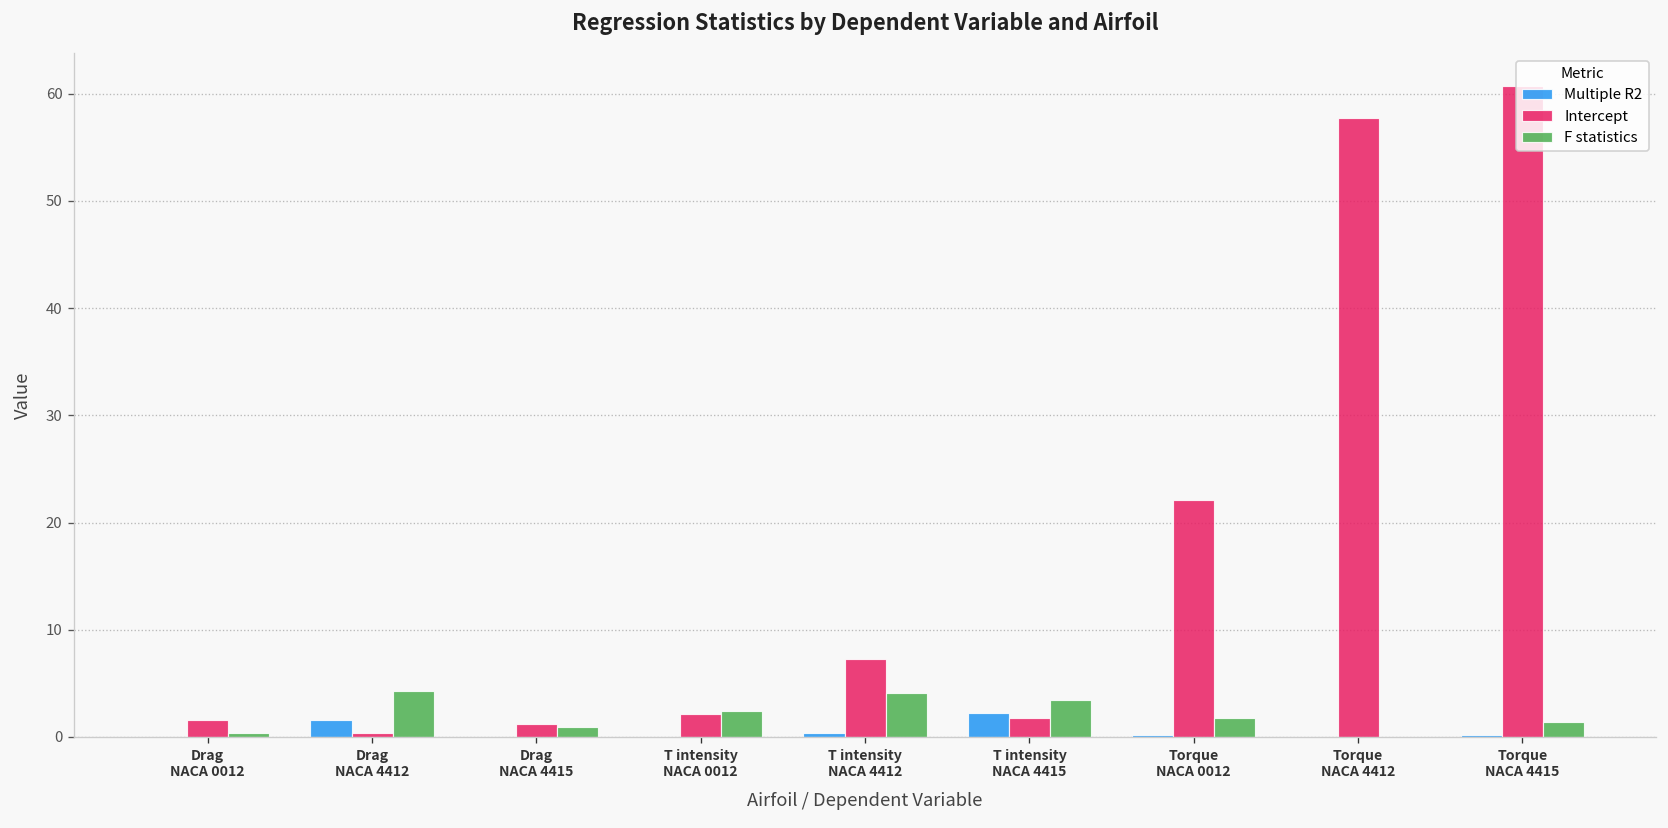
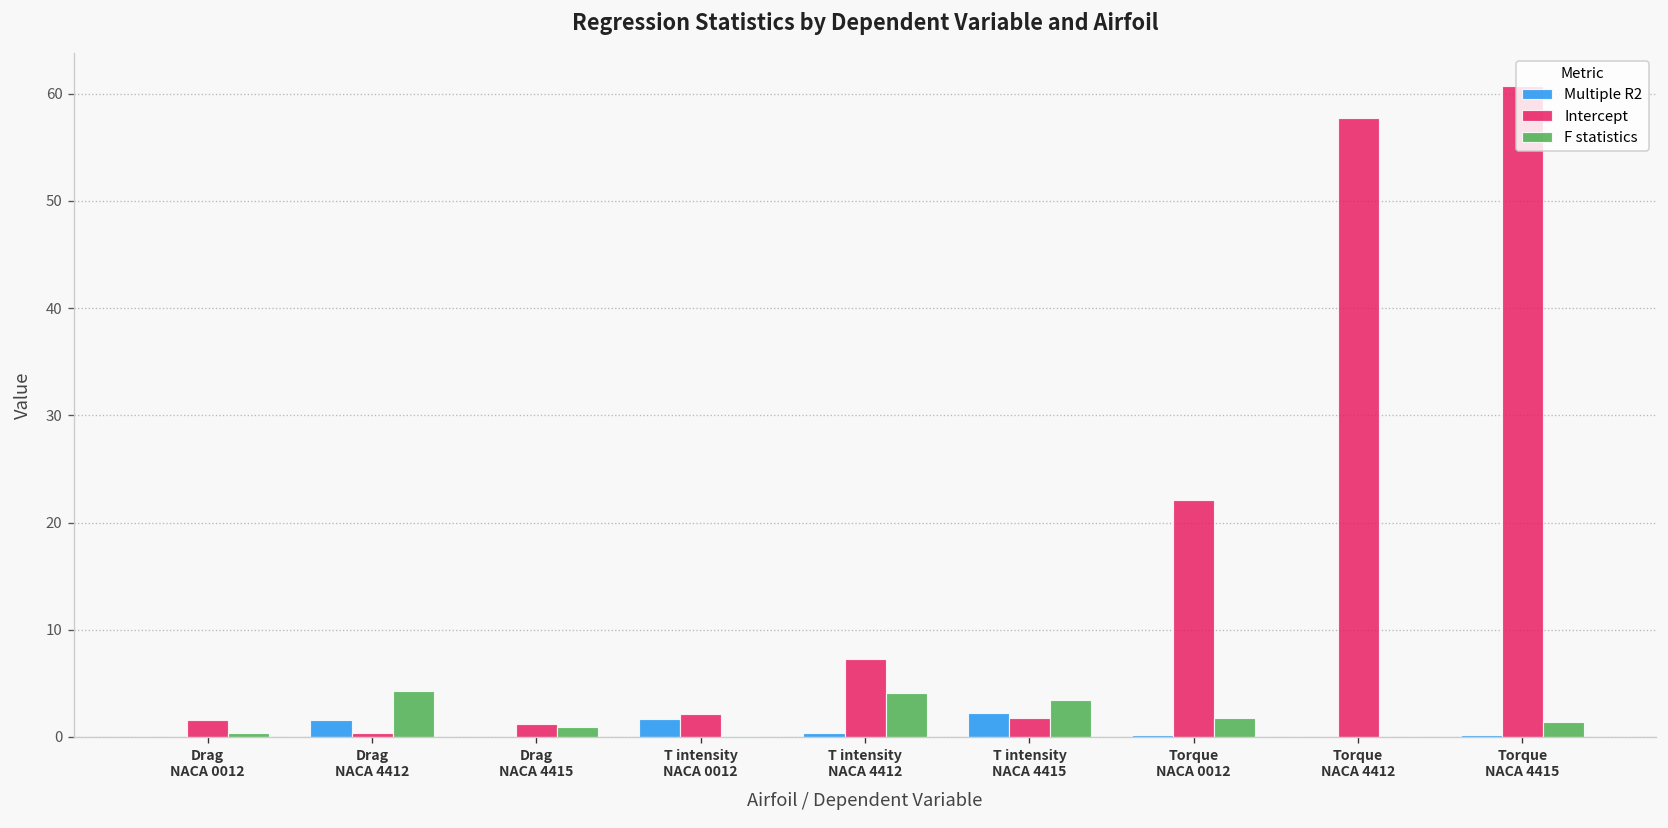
  {
    "Multiple R2": {
      "Drag NACA 4412": 2,
-     "T intensity NACA 0012": 0,
+     "T intensity NACA 0012": 2,
      "T intensity NACA 4412": 0,
      "T intensity NACA 4415": 2
    },
    "Intercept": {
      "Drag NACA 0012": 2,
      "Drag NACA 4412": 0,
      "Drag NACA 4415": 1,
      "T intensity NACA 0012": 2,
      "T intensity NACA 4412": 7,
      "T intensity NACA 4415": 2,
      "Torque NACA 0012": 22,
      "Torque NACA 4412": 58
    },
    "F statistics": {
      "Drag NACA 0012": 0,
      "Drag NACA 4412": 4,
      "Drag NACA 4415": 1,
-     "T intensity NACA 0012": 2,
+     "T intensity NACA 0012": 0,
      "T intensity NACA 4412": 4,
      "T intensity NACA 4415": 3,
      "Torque NACA 0012": 2,
      "Torque NACA 4415": 1
    }
  }
